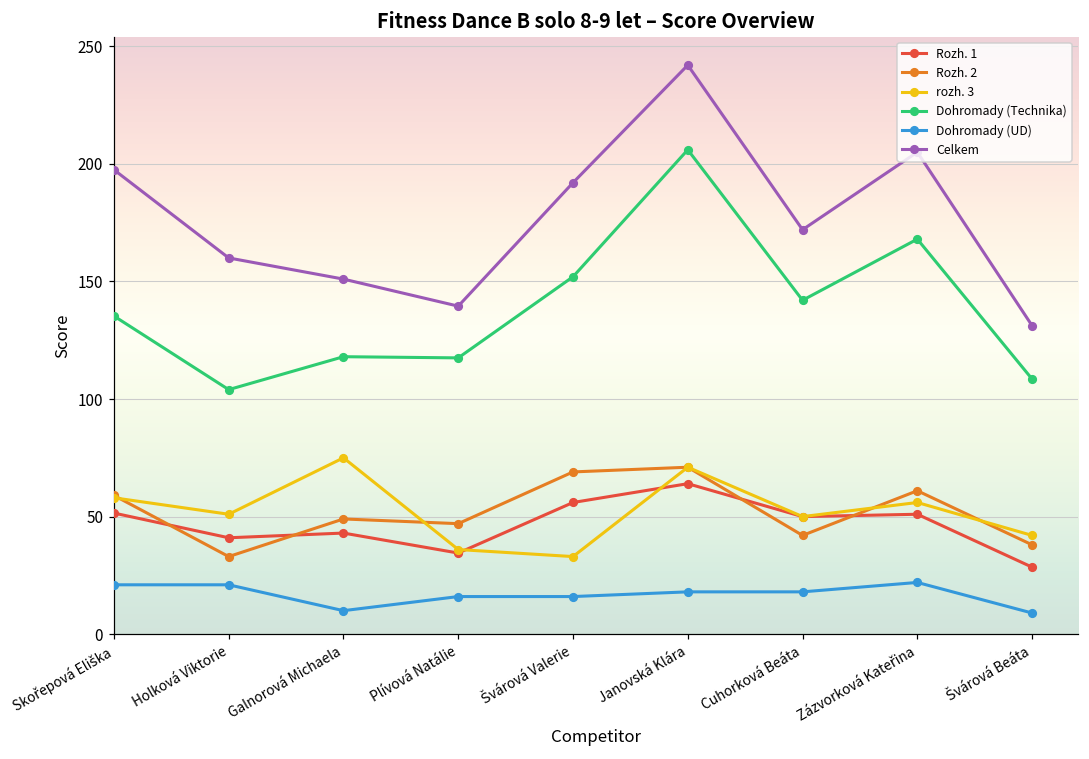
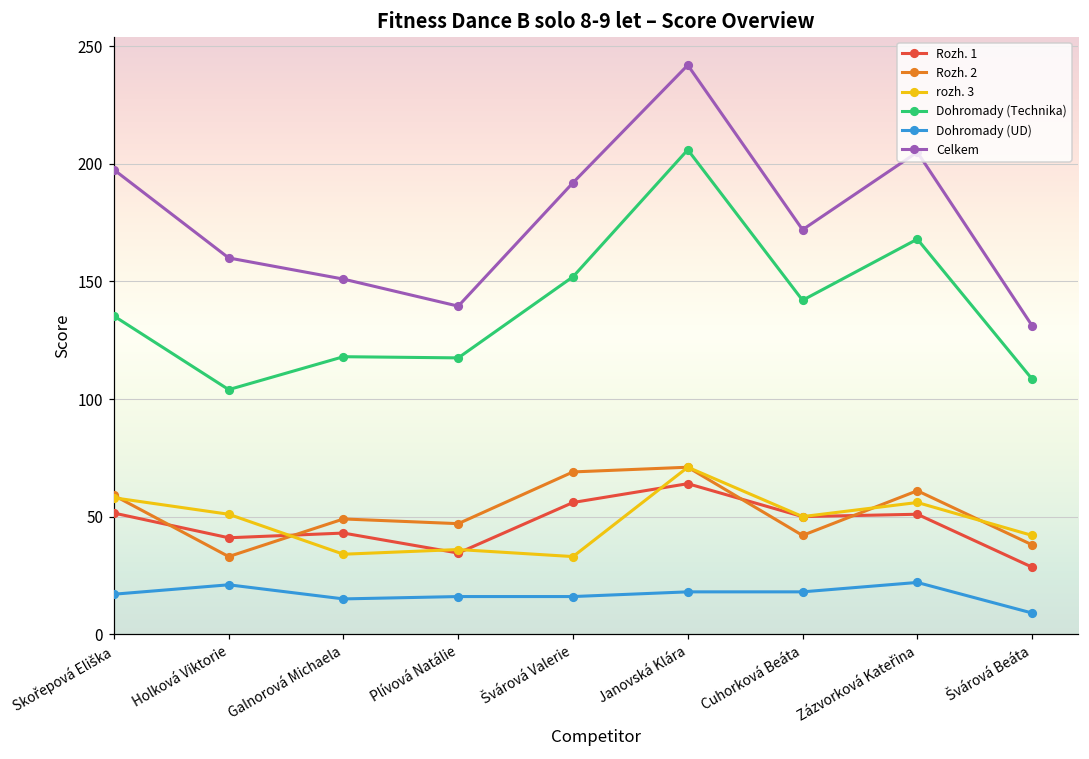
  {
    "rozh. 3": {
      "Holková Viktorie": 51,
-     "Galnorová Michaela": 75,
+     "Galnorová Michaela": 34,
      "Plívová Natálie": 36,
      "Švárová Valerie": 33,
      "Zázvorková Kateřina": 56,
      "Švárová Beáta": 42
    },
    "Dohromady (Technika)": {
      "Skořepová Eliška": 135,
      "Holková Viktorie": 104,
      "Galnorová Michaela": 118,
      "Plívová Natálie": 118,
      "Švárová Valerie": 152,
      "Janovská Klára": 206,
      "Cuhorková Beáta": 142,
      "Zázvorková Kateřina": 168,
      "Švárová Beáta": 109
    },
    "Dohromady (UD)": {
-     "Skořepová Eliška": 21,
+     "Skořepová Eliška": 17,
      "Holková Viktorie": 21,
-     "Galnorová Michaela": 10,
+     "Galnorová Michaela": 15,
      "Plívová Natálie": 16,
      "Švárová Valerie": 16,
      "Janovská Klára": 18,
      "Cuhorková Beáta": 18,
      "Zázvorková Kateřina": 22,
      "Švárová Beáta": 9
    },
    "Celkem": {
      "Skořepová Eliška": 198,
      "Holková Viktorie": 160,
      "Galnorová Michaela": 151,
      "Plívová Natálie": 140,
      "Švárová Valerie": 192,
      "Janovská Klára": 242,
      "Cuhorková Beáta": 172,
      "Zázvorková Kateřina": 205,
      "Švárová Beáta": 131
    }
  }
